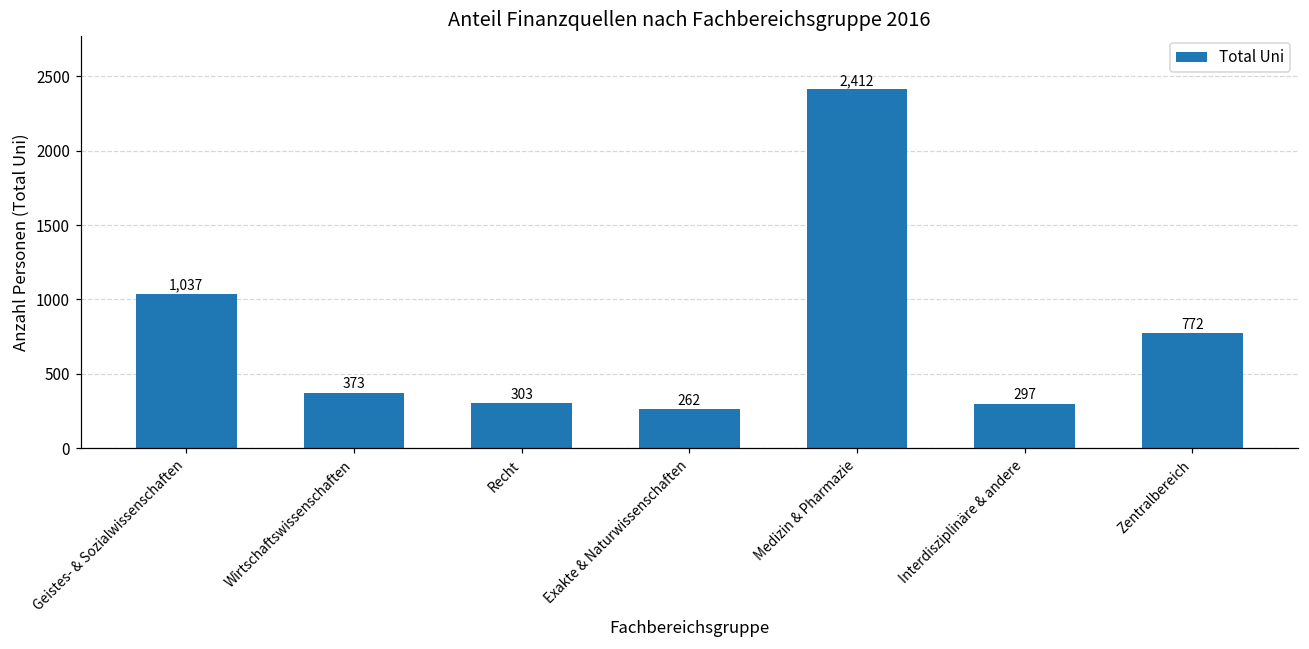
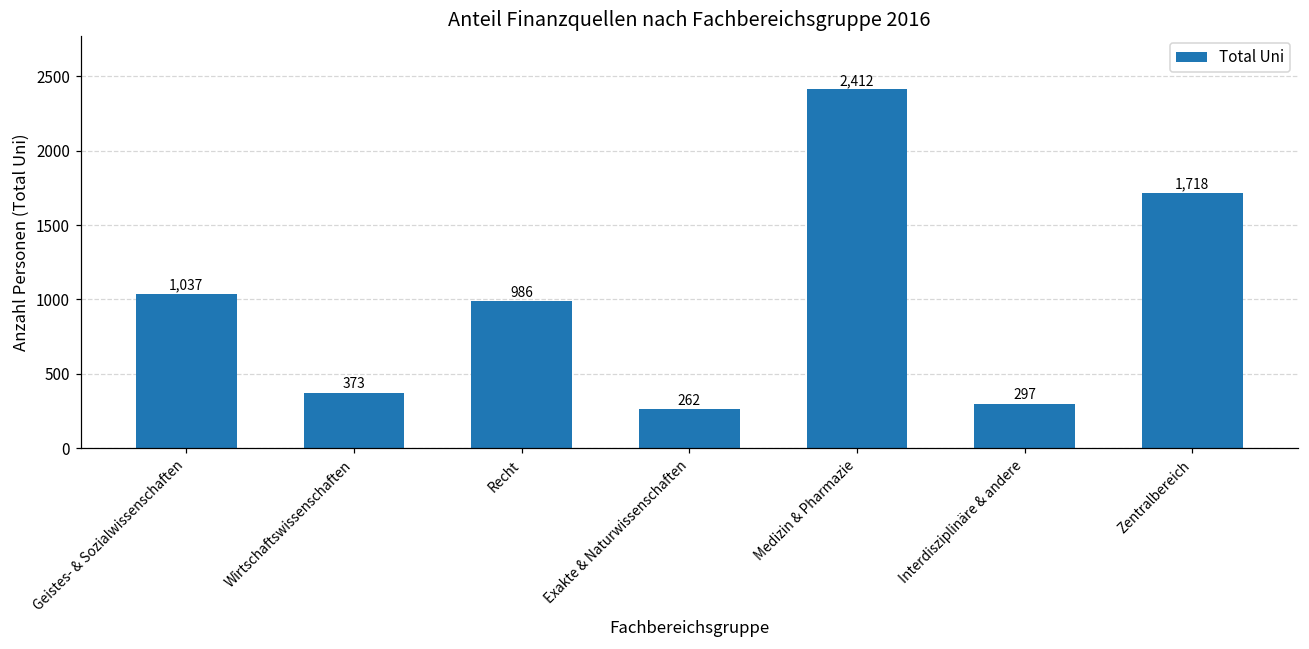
  {
    "Geistes- & Sozialwissenschaften": "1,037",
    "Wirtschaftswissenschaften": "373",
-   "Recht": "303",
+   "Recht": "986",
    "Exakte & Naturwissenschaften": "262",
    "Medizin & Pharmazie": "2,412",
    "Interdisziplinäre & andere": "297",
-   "Zentralbereich": "772"
+   "Zentralbereich": "1,718"
  }
